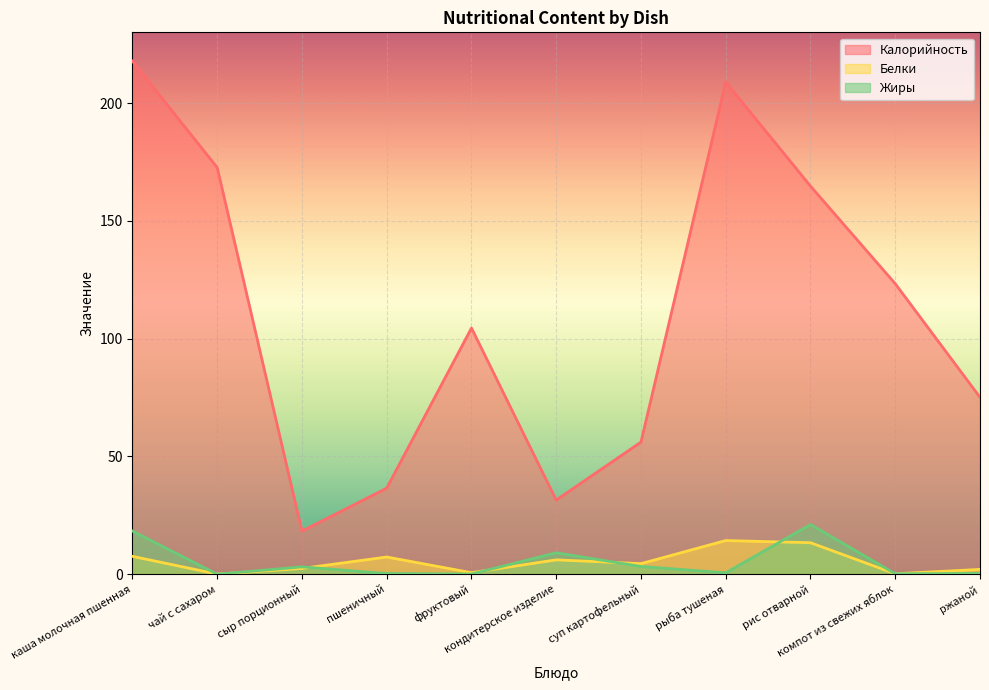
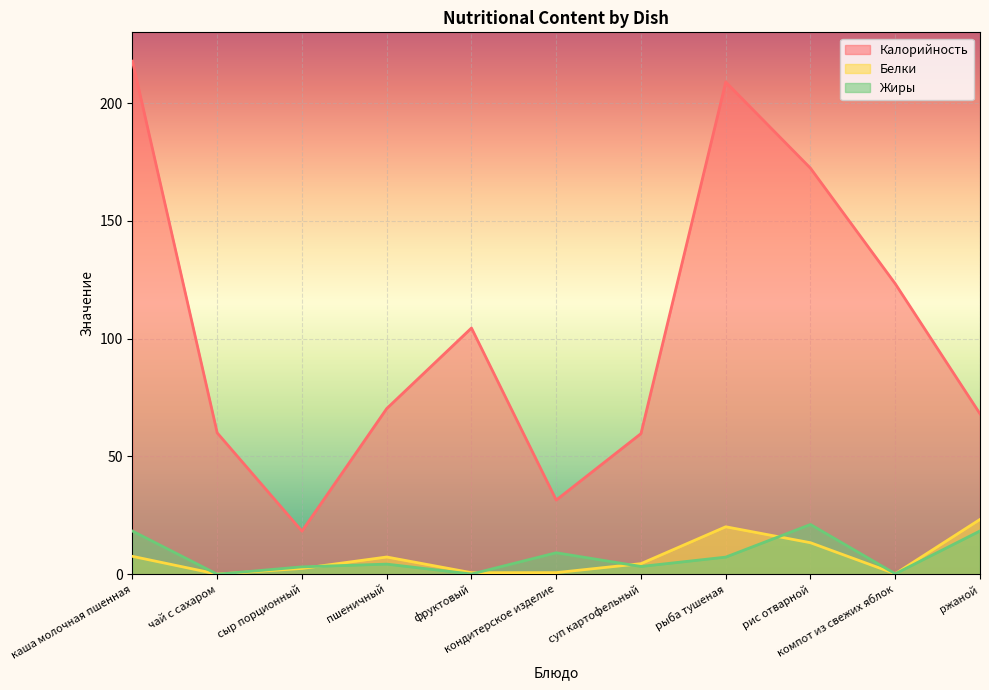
  {
    "Калорийность": {
      "каша молочная пшенная": 218,
-     "чай с сахаром": 173,
+     "чай с сахаром": 60,
      "сыр порционный": 18,
-     "пшеничный": 37,
+     "пшеничный": 70,
      "фруктовый": 105,
      "кондитерское изделие": 31,
-     "суп картофельный": 56,
+     "суп картофельный": 60,
      "рыба тушеная": 209,
-     "рис отварной": 165,
+     "рис отварной": 172,
      "компот из свежих яблок": 123,
-     "ржаной": 75
+     "ржаной": 68
    },
    "Белки": {
      "каша молочная пшенная": 8,
      "пшеничный": 7,
-     "кондитерское изделие": 6,
+     "кондитерское изделие": 1,
      "суп картофельный": 5,
-     "рыба тушеная": 14,
+     "рыба тушеная": 20,
      "рис отварной": 13,
-     "ржаной": 2
+     "ржаной": 23
    },
    "Жиры": {
      "каша молочная пшенная": 18,
-     "пшеничный": 0,
+     "пшеничный": 4,
      "кондитерское изделие": 9,
      "суп картофельный": 3,
-     "рыба тушеная": 1,
+     "рыба тушеная": 7,
      "рис отварной": 21,
-     "ржаной": 0
+     "ржаной": 18
    }
  }
